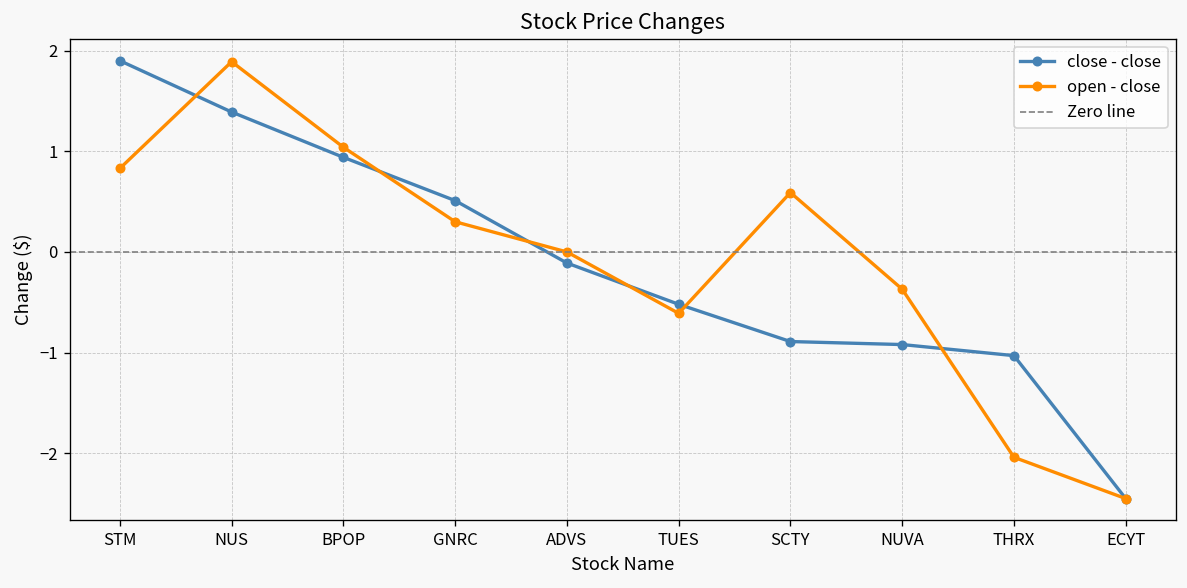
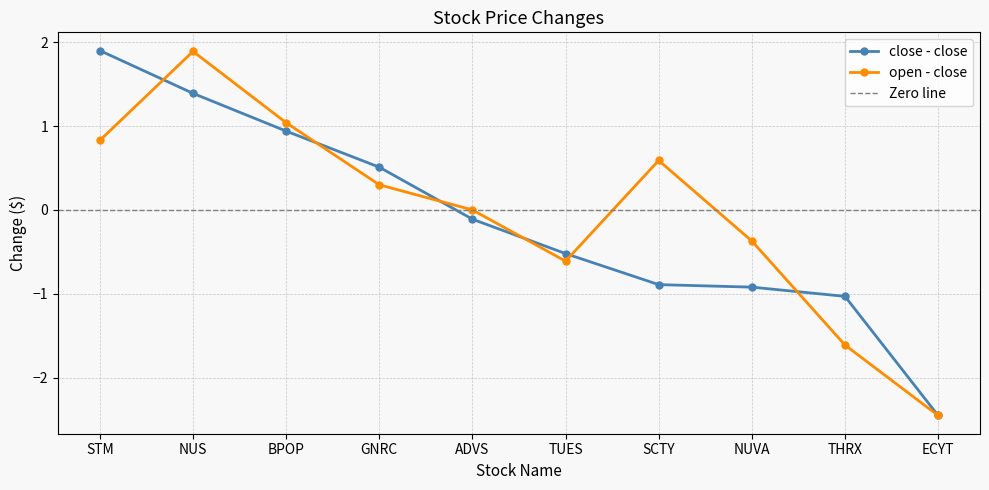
  {
    "close - close": {
      "STM": 1.9,
      "NUS": 1.4,
      "BPOP": 0.9,
      "GNRC": 0.5,
      "ADVS": -0.1,
      "TUES": -0.5,
      "SCTY": -0.9,
      "NUVA": -0.9,
      "THRX": -1.0
    },
    "open - close": {
      "STM": 0.8,
      "NUS": 1.9,
      "BPOP": 1.0,
      "GNRC": 0.3,
      "ADVS": 0.0,
      "TUES": -0.6,
      "SCTY": 0.6,
      "NUVA": -0.4,
-     "THRX": -2.0
+     "THRX": -1.6
    }
  }
